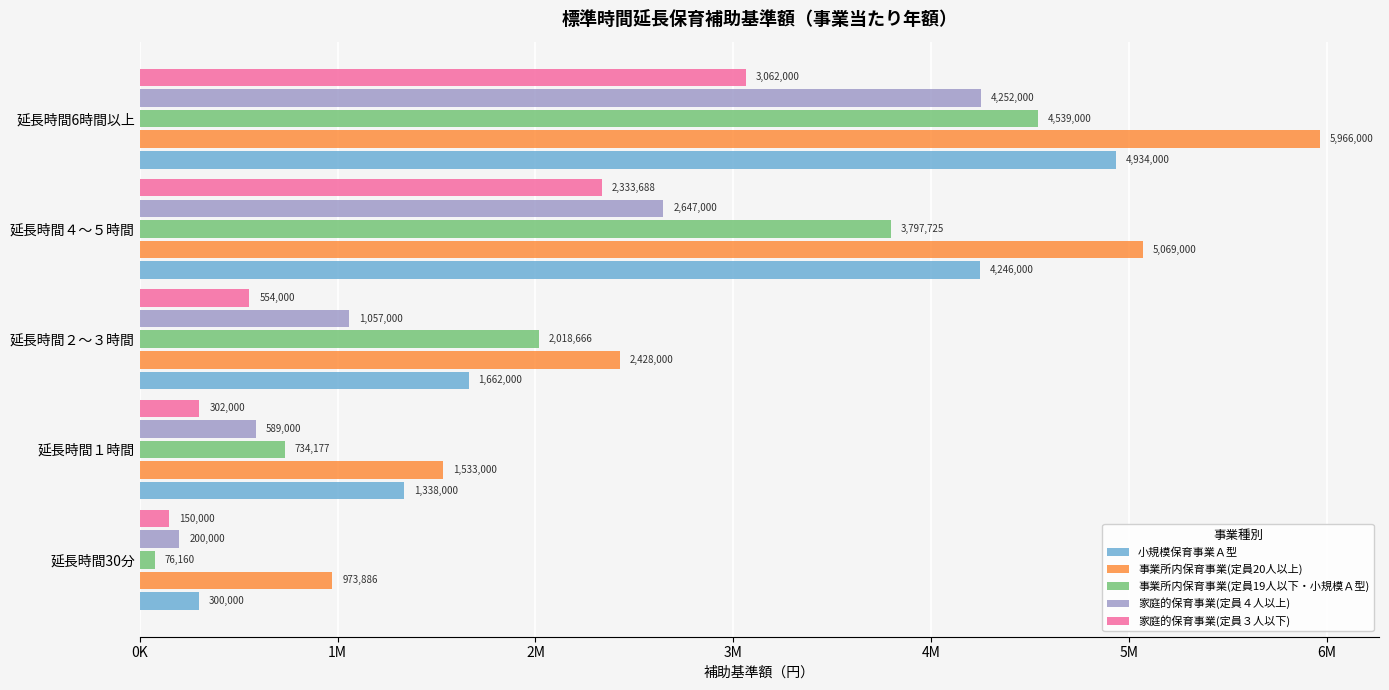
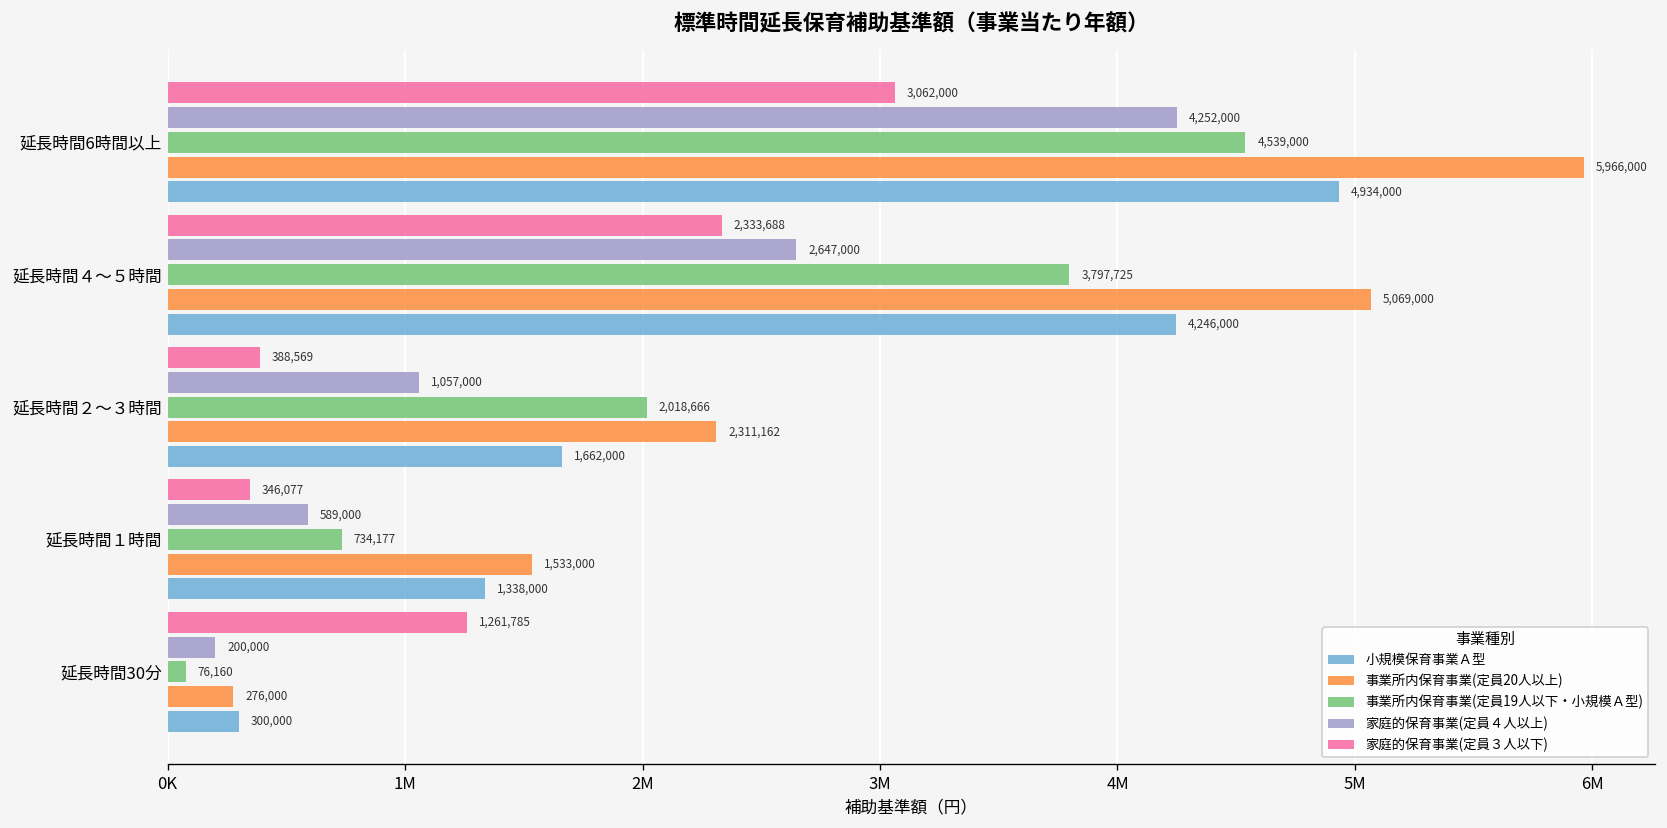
  {
    "事業所内保育事業(定員20人以上)": {
      "延長時間6時間以上": "5,966,000",
      "延長時間４～５時間": "5,069,000",
-     "延長時間２～３時間": "2,428,000",
+     "延長時間２～３時間": "2,311,162",
      "延長時間１時間": "1,533,000",
-     "延長時間30分": "973,886"
+     "延長時間30分": "276,000"
    },
    "事業所内保育事業(定員19人以下・小規模Ａ型)": {
      "延長時間6時間以上": "4,539,000",
      "延長時間４～５時間": "3,797,725",
      "延長時間２～３時間": "2,018,666",
      "延長時間１時間": "734,177",
      "延長時間30分": "76,160"
    },
    "家庭的保育事業(定員３人以下)": {
      "延長時間6時間以上": "3,062,000",
      "延長時間４～５時間": "2,333,688",
-     "延長時間２～３時間": "554,000",
-     "延長時間１時間": "302,000",
-     "延長時間30分": "150,000"
+     "延長時間２～３時間": "388,569",
+     "延長時間１時間": "346,077",
+     "延長時間30分": "1,261,785"
    }
  }
